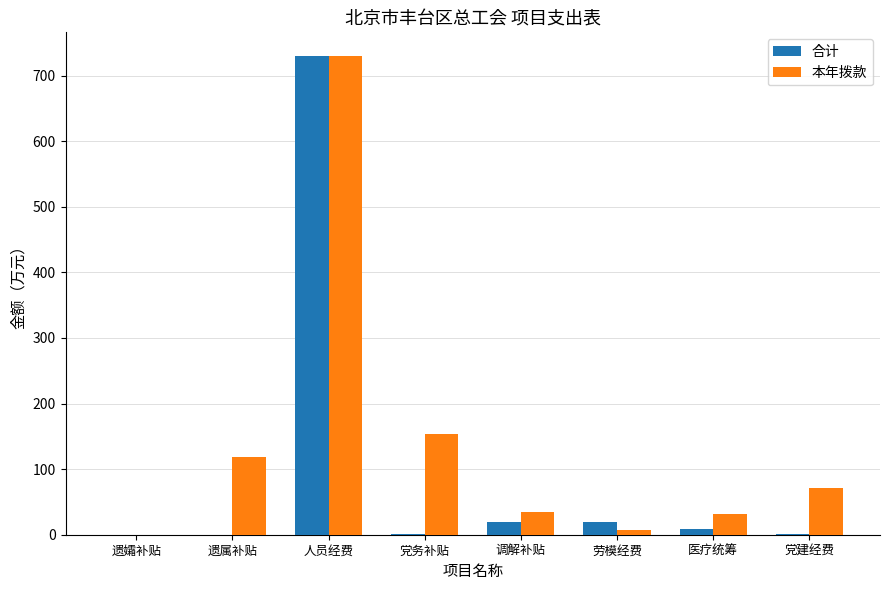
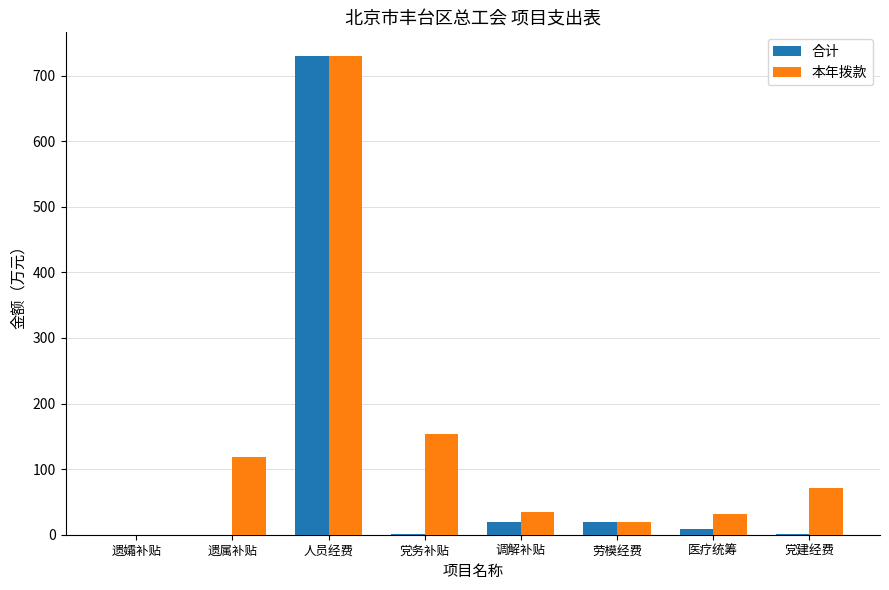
  {
    "合计": {
      "人员经费": 730,
      "调解补贴": 20,
      "劳模经费": 20,
      "医疗统筹": 10
    },
    "本年拨款": {
      "遗属补贴": 120,
      "人员经费": 730,
      "党务补贴": 150,
      "调解补贴": 40,
-     "劳模经费": 10,
+     "劳模经费": 20,
      "医疗统筹": 30,
      "党建经费": 70
    }
  }
